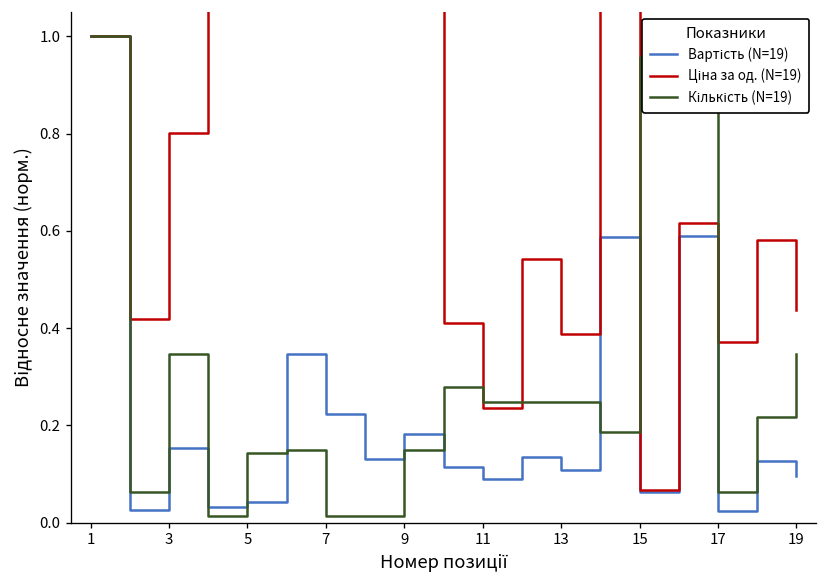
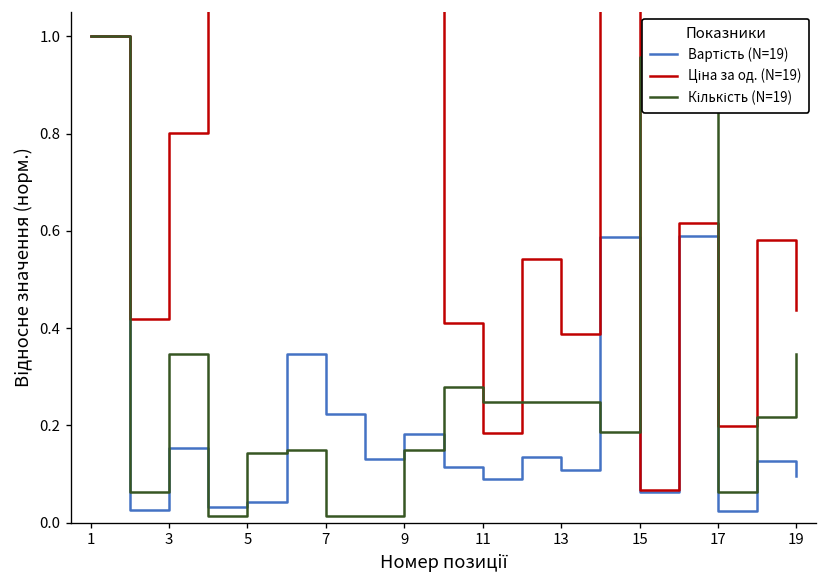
  {
    "Вартість (N=19)": {
      "3": 0.15,
      "5": 0.04,
      "7": 0.22,
      "9": 0.18,
      "11": 0.09,
      "13": 0.11,
      "17": 0.02,
      "19": 0.10
    },
    "Ціна за од. (N=19)": {
      "3": 0.80,
-     "11": 0.24,
+     "11": 0.18,
      "13": 0.39,
-     "17": 0.37,
+     "17": 0.20,
      "19": 0.44
    },
    "Кількість (N=19)": {
      "3": 0.35,
      "5": 0.14,
      "7": 0.01,
      "9": 0.15,
      "11": 0.25,
      "13": 0.25,
      "15": 0.96,
      "17": 0.06,
      "19": 0.35
    }
  }
